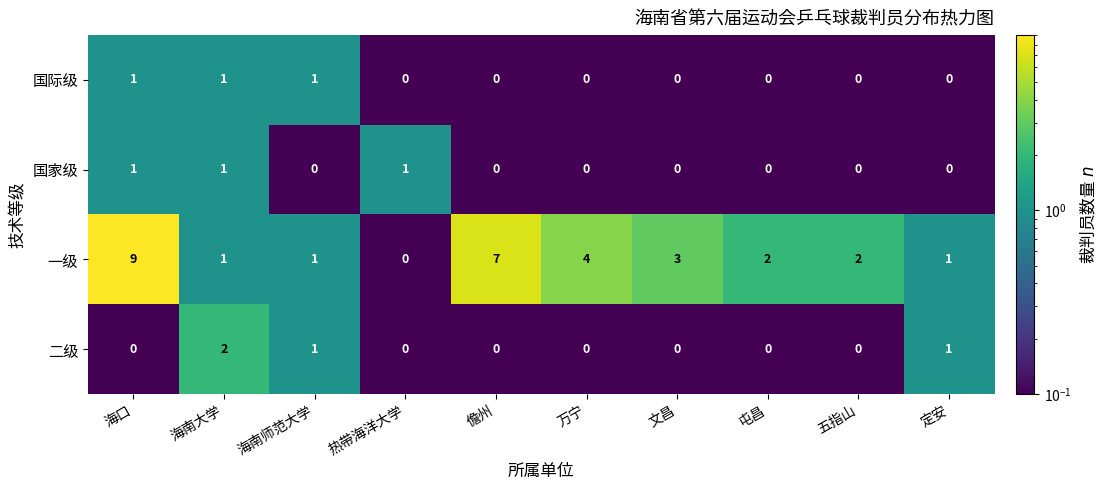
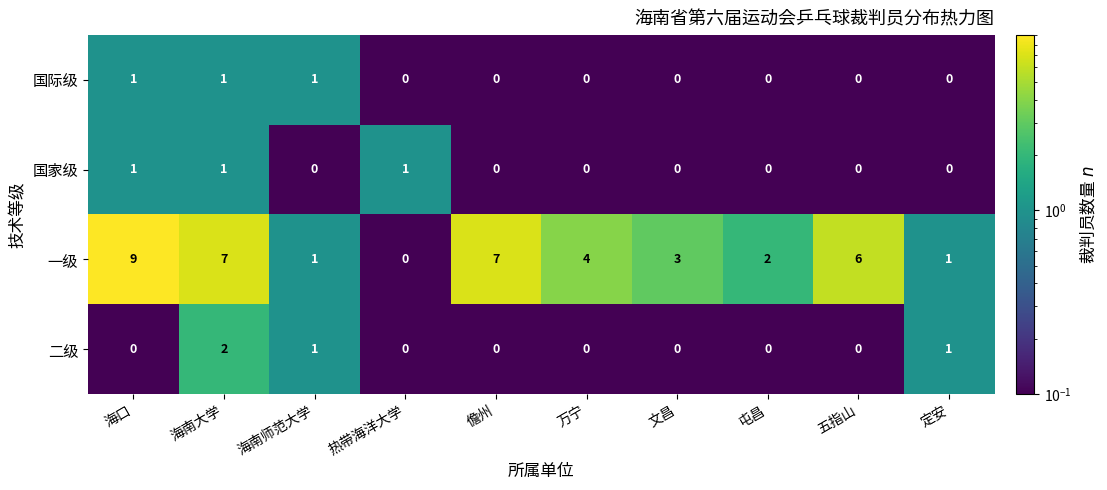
  {
    "国际级": {
      "海口": 1,
      "海南大学": 1,
      "海南师范大学": 1,
      "热带海洋大学": 0,
      "儋州": 0,
      "万宁": 0,
      "文昌": 0,
      "屯昌": 0,
      "五指山": 0,
      "定安": 0
    },
    "国家级": {
      "海口": 1,
      "海南大学": 1,
      "海南师范大学": 0,
      "热带海洋大学": 1,
      "儋州": 0,
      "万宁": 0,
      "文昌": 0,
      "屯昌": 0,
      "五指山": 0,
      "定安": 0
    },
    "一级": {
      "海口": 9,
-     "海南大学": 1,
+     "海南大学": 7,
      "海南师范大学": 1,
      "热带海洋大学": 0,
      "儋州": 7,
      "万宁": 4,
      "文昌": 3,
      "屯昌": 2,
-     "五指山": 2,
+     "五指山": 6,
      "定安": 1
    },
    "二级": {
      "海口": 0,
      "海南大学": 2,
      "海南师范大学": 1,
      "热带海洋大学": 0,
      "儋州": 0,
      "万宁": 0,
      "文昌": 0,
      "屯昌": 0,
      "五指山": 0,
      "定安": 1
    }
  }
